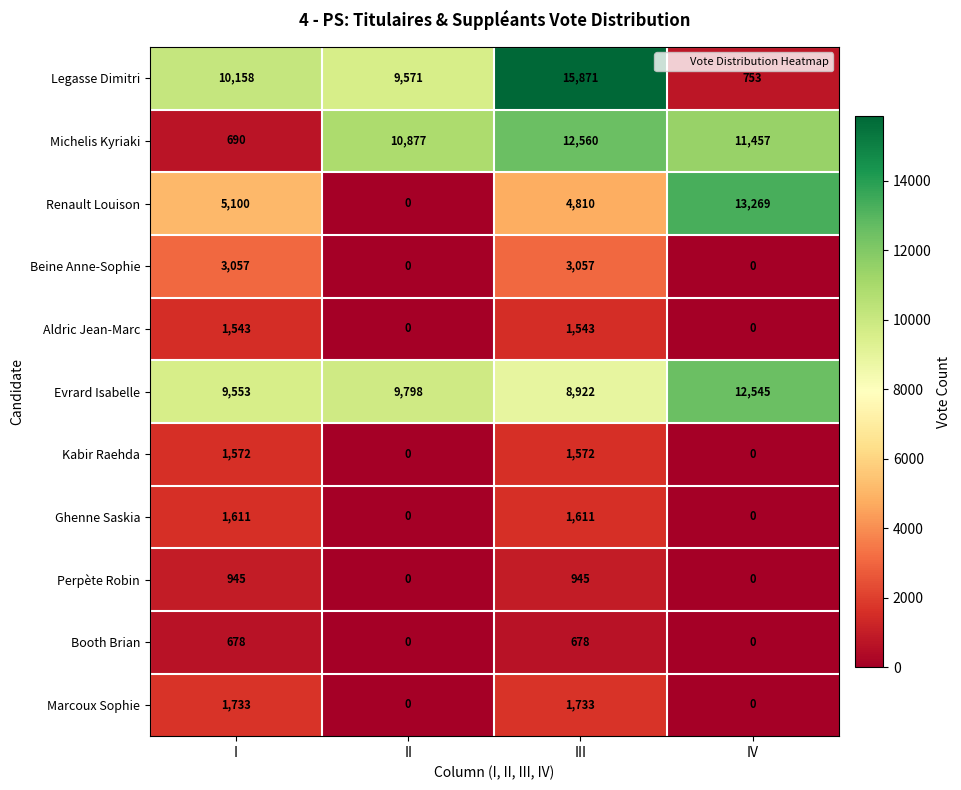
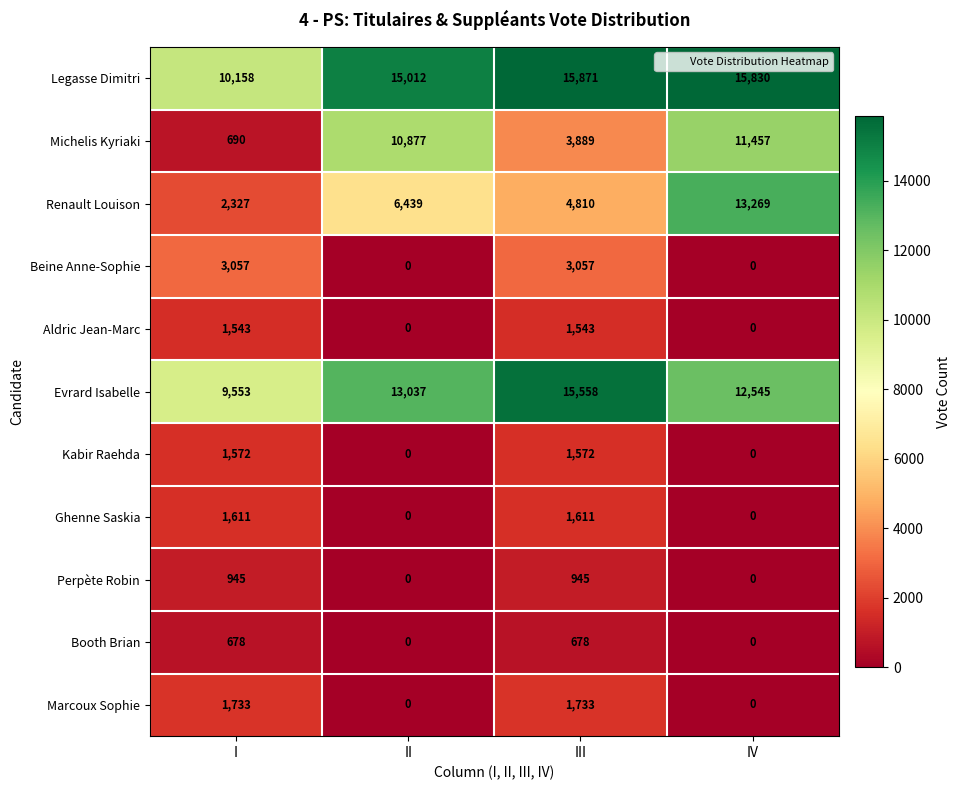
  {
    "Legasse Dimitri": {
      "I": "10,158",
-     "II": "9,571",
+     "II": "15,012",
      "III": "15,871",
-     "IV": "753"
+     "IV": "15,830"
    },
    "Michelis Kyriaki": {
      "I": "690",
      "II": "10,877",
-     "III": "12,560",
+     "III": "3,889",
      "IV": "11,457"
    },
    "Renault Louison": {
-     "I": "5,100",
-     "II": "0",
+     "I": "2,327",
+     "II": "6,439",
      "III": "4,810",
      "IV": "13,269"
    },
    "Beine Anne-Sophie": {
      "I": "3,057",
      "II": "0",
      "III": "3,057",
      "IV": "0"
    },
    "Aldric Jean-Marc": {
      "I": "1,543",
      "II": "0",
      "III": "1,543",
      "IV": "0"
    },
    "Evrard Isabelle": {
      "I": "9,553",
-     "II": "9,798",
-     "III": "8,922",
+     "II": "13,037",
+     "III": "15,558",
      "IV": "12,545"
    },
    "Kabir Raehda": {
      "I": "1,572",
      "II": "0",
      "III": "1,572",
      "IV": "0"
    },
    "Ghenne Saskia": {
      "I": "1,611",
      "II": "0",
      "III": "1,611",
      "IV": "0"
    },
    "Perpète Robin": {
      "I": "945",
      "II": "0",
      "III": "945",
      "IV": "0"
    },
    "Booth Brian": {
      "I": "678",
      "II": "0",
      "III": "678",
      "IV": "0"
    },
    "Marcoux Sophie": {
      "I": "1,733",
      "II": "0",
      "III": "1,733",
      "IV": "0"
    }
  }
